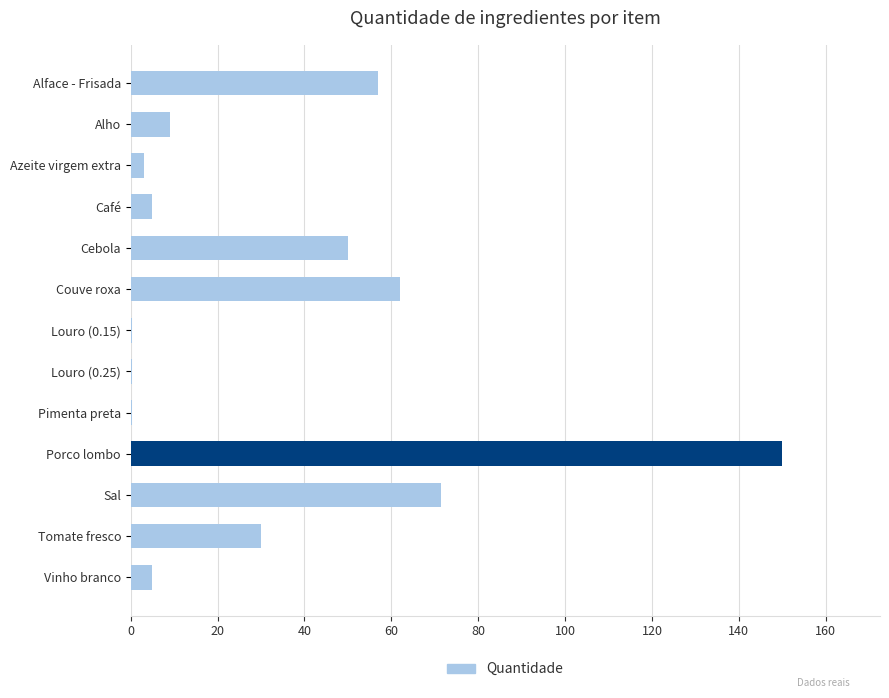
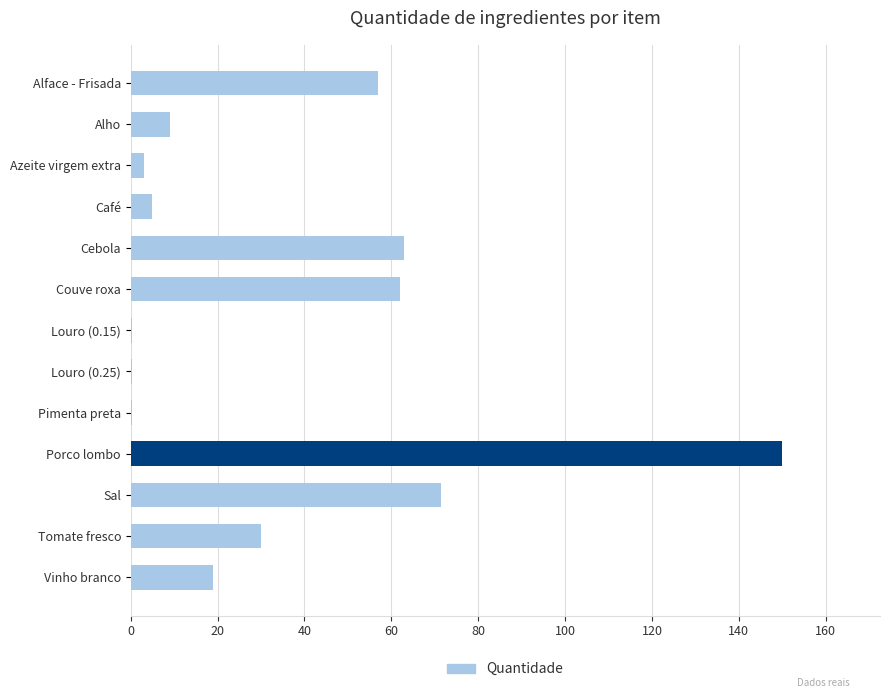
  {
    "Alface - Frisada": 57,
    "Alho": 9,
    "Azeite virgem extra": 3,
    "Café": 5,
-   "Cebola": 50,
+   "Cebola": 63,
    "Couve roxa": 62,
    "Porco lombo": 150,
    "Sal": 72,
    "Tomate fresco": 30,
-   "Vinho branco": 5
+   "Vinho branco": 19
  }
